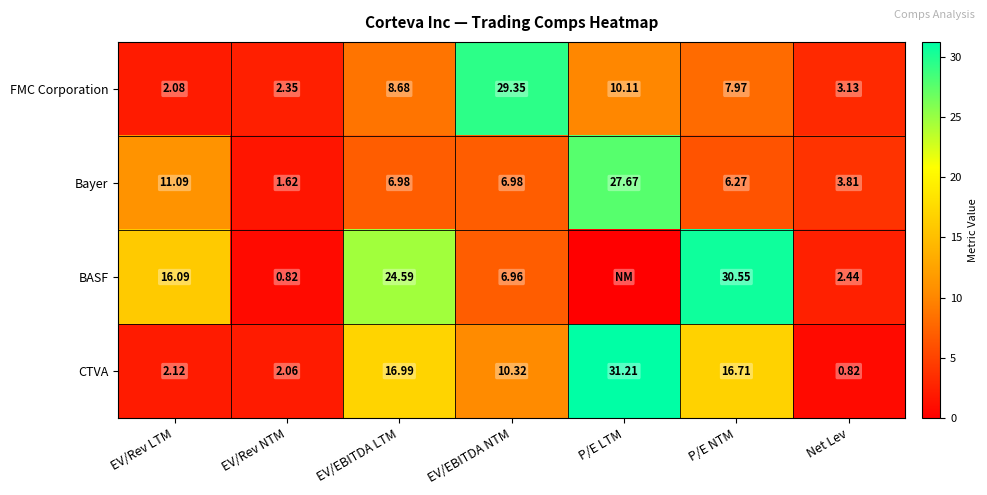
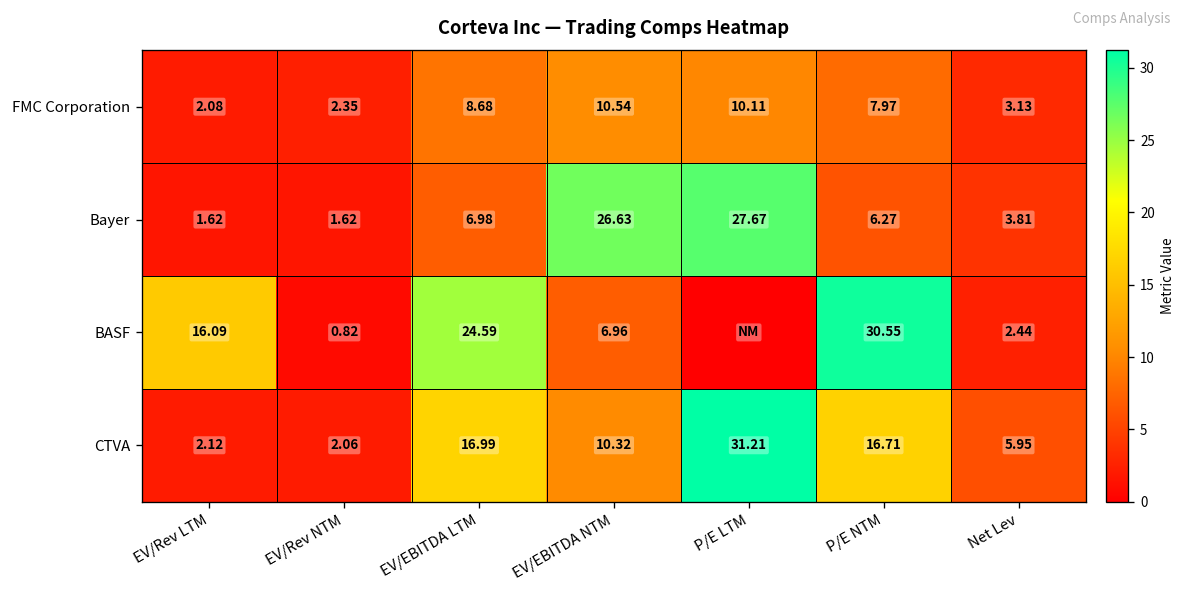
  {
    "FMC Corporation": {
-     "EV/EBITDA NTM": 29.35
+     "EV/EBITDA NTM": 10.54
    },
    "Bayer": {
-     "EV/Rev LTM": 11.09,
-     "EV/EBITDA NTM": 6.98
+     "EV/Rev LTM": 1.62,
+     "EV/EBITDA NTM": 26.63
    },
    "CTVA": {
-     "Net Lev": 0.82
+     "Net Lev": 5.95
    }
  }
